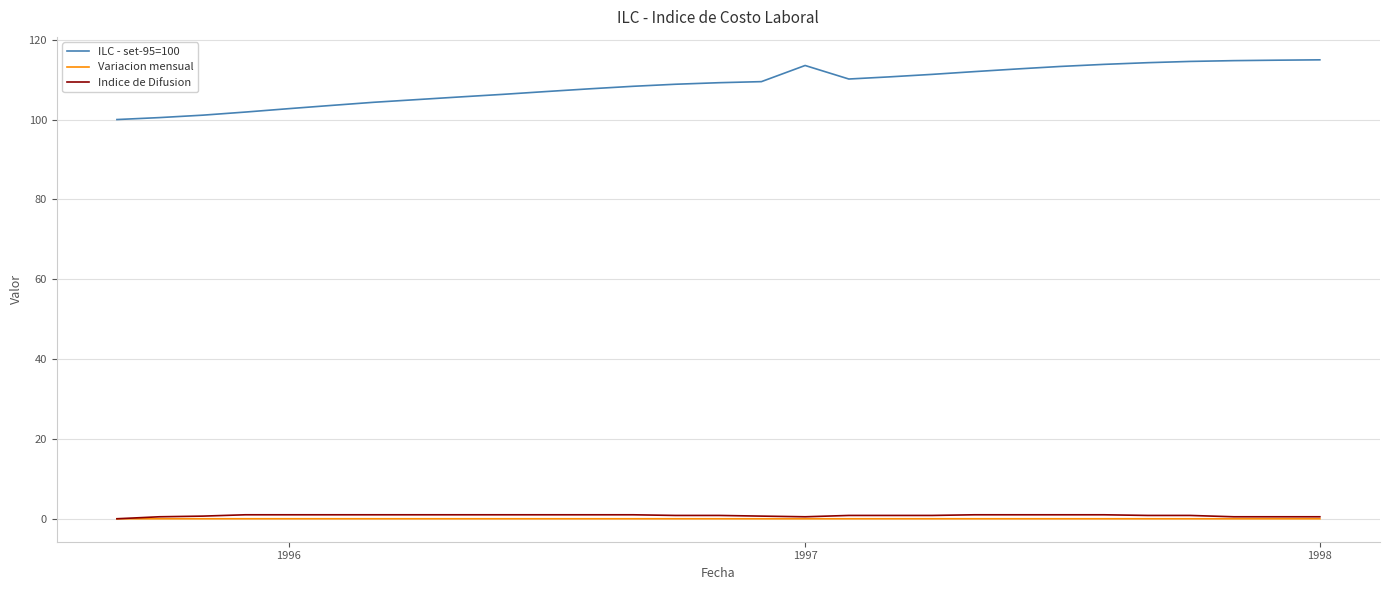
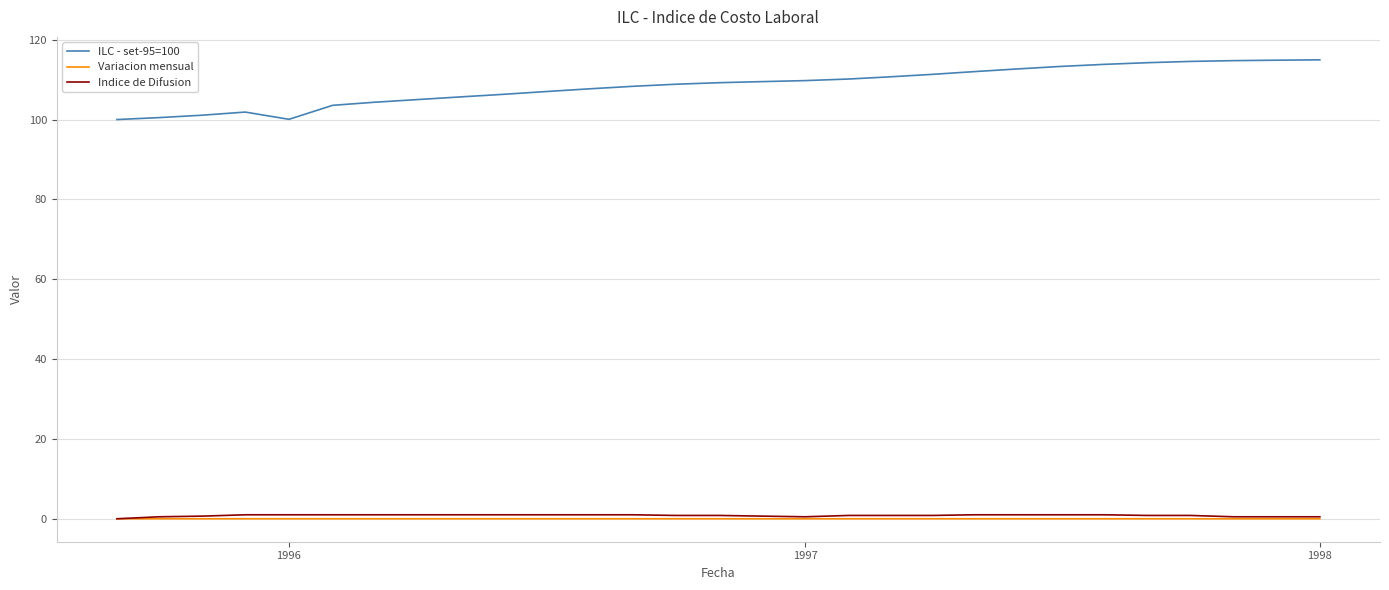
  {
    "ILC - set-95=100": {
-     "1996": 103,
-     "1997": 114,
+     "1996": 100,
+     "1997": 110,
      "1998": 115
    },
    "Variacion mensual": {
      "1996": 0
    },
    "Indice de Difusion": {
      "1996": 1
    }
  }
